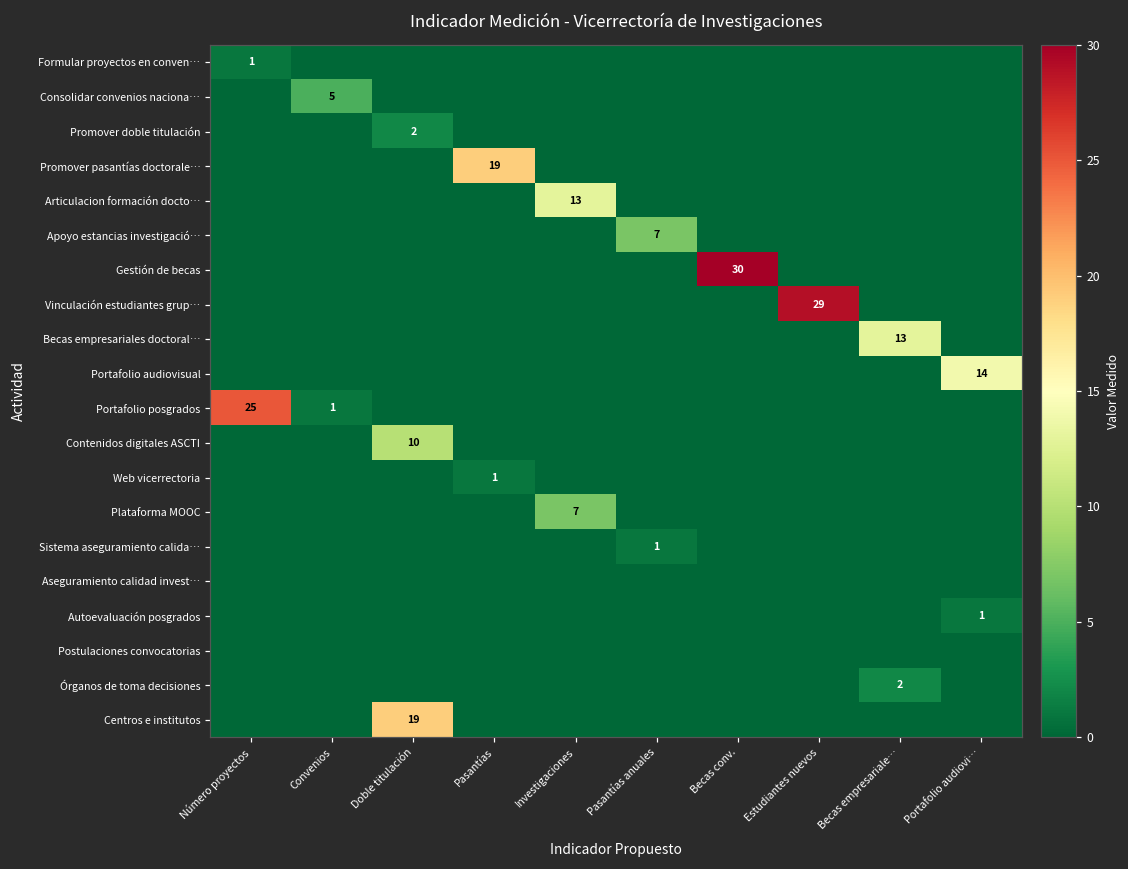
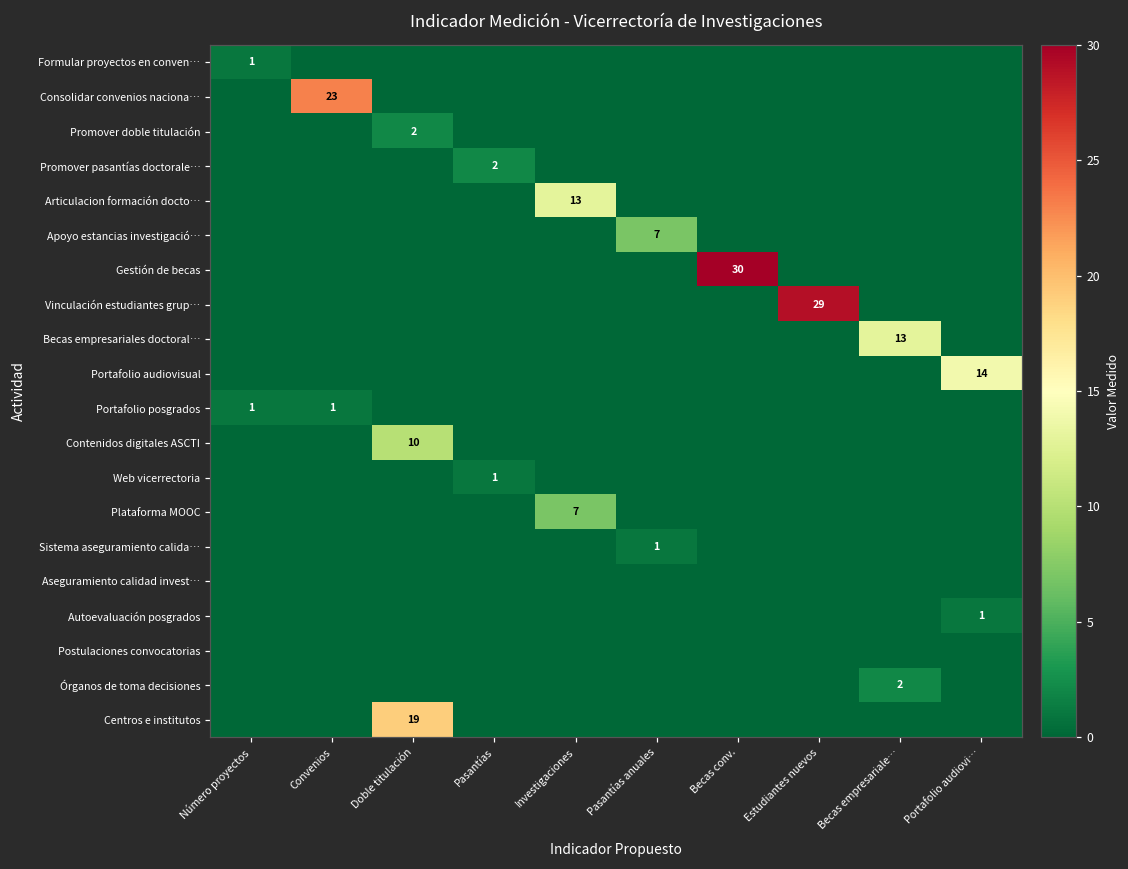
  {
    "Formular proyectos en conven…": {
      "Número proyectos": 1
    },
    "Consolidar convenios naciona…": {
-     "Convenios": 5
+     "Convenios": 23
    },
    "Promover doble titulación": {
      "Doble titulación": 2
    },
    "Promover pasantías doctorale…": {
-     "Pasantías": 19
+     "Pasantías": 2
    },
    "Articulacion formación docto…": {
      "Investigaciones": 13
    },
    "Apoyo estancias investigació…": {
      "Pasantías anuales": 7
    },
    "Gestión de becas": {
      "Becas conv.": 30
    },
    "Vinculación estudiantes grup…": {
      "Estudiantes nuevos": 29
    },
    "Becas empresariales doctoral…": {
      "Becas empresariale…": 13
    },
    "Portafolio audiovisual": {
      "Portafolio audiovi…": 14
    },
    "Portafolio posgrados": {
-     "Número proyectos": 25,
+     "Número proyectos": 1,
      "Convenios": 1
    },
    "Contenidos digitales ASCTI": {
      "Doble titulación": 10
    },
    "Web vicerrectoria": {
      "Pasantías": 1
    },
    "Plataforma MOOC": {
      "Investigaciones": 7
    },
    "Sistema aseguramiento calida…": {
      "Pasantías anuales": 1
    },
    "Autoevaluación posgrados": {
      "Portafolio audiovi…": 1
    },
    "Órganos de toma decisiones": {
      "Becas empresariale…": 2
    },
    "Centros e institutos": {
      "Doble titulación": 19
    }
  }
